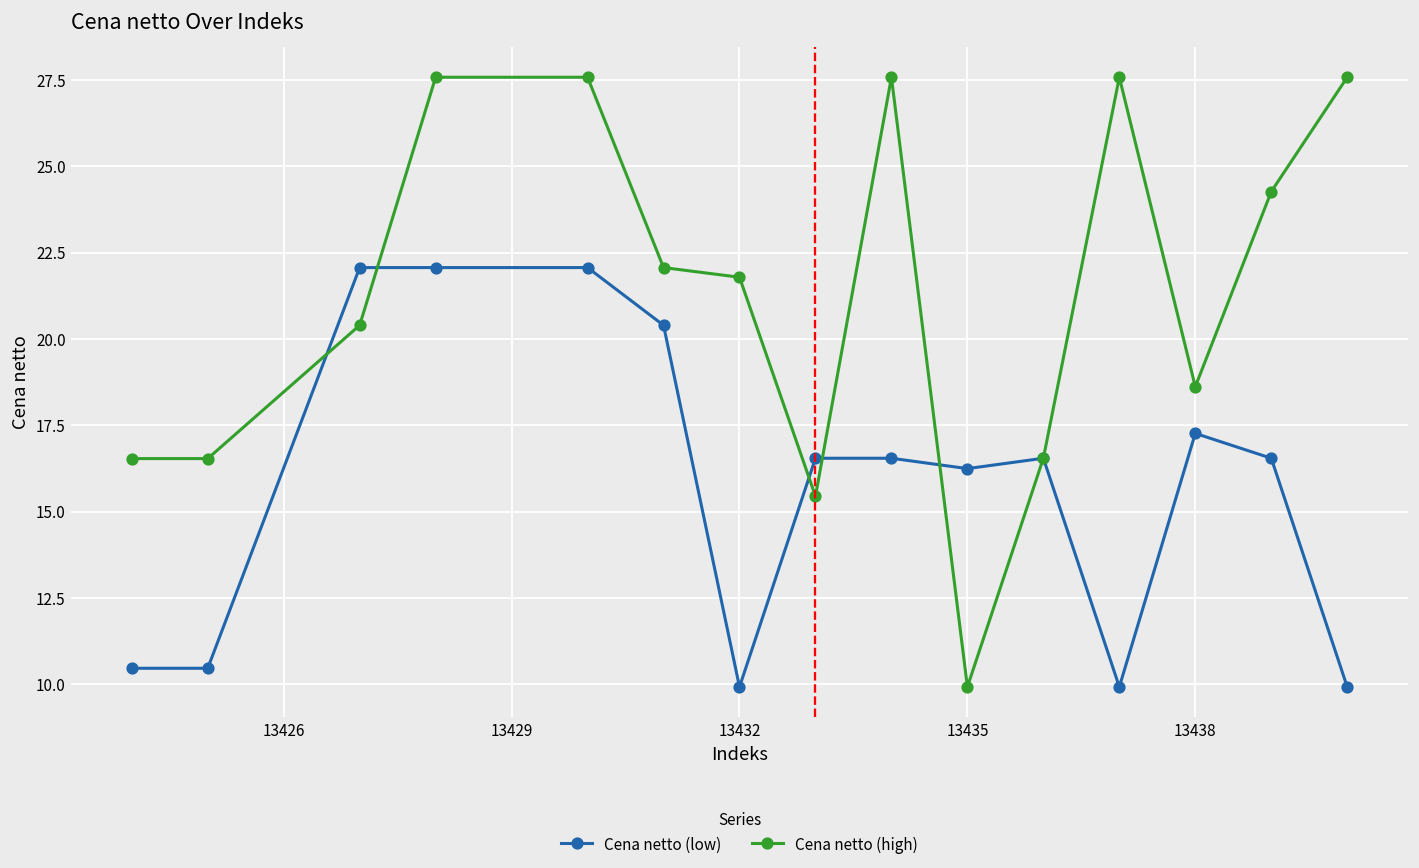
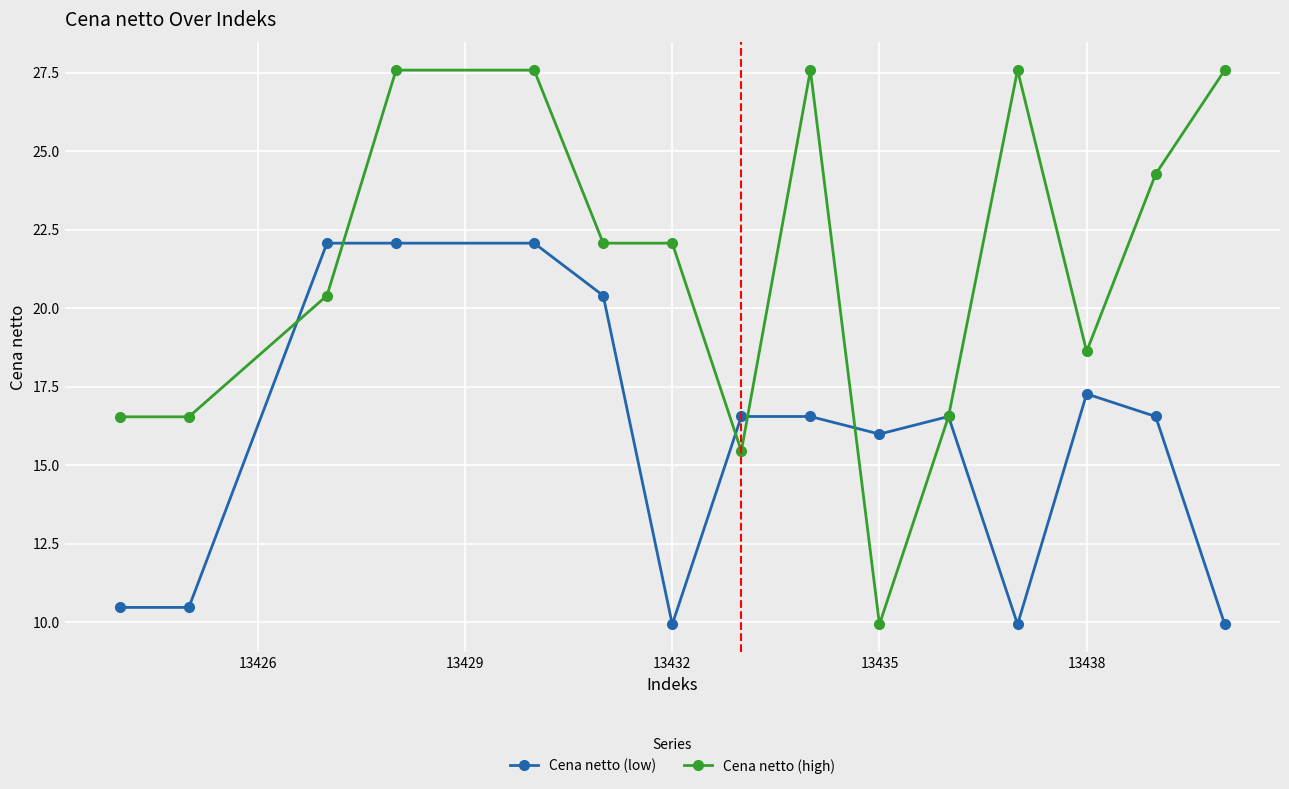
  {
    "Cena netto (low)": {
      "13432": 9.9,
-     "13435": 16.3,
+     "13435": 16.0,
      "13438": 17.3
    },
    "Cena netto (high)": {
-     "13432": 21.8,
+     "13432": 22.1,
      "13435": 9.9,
      "13438": 18.6
    }
  }
